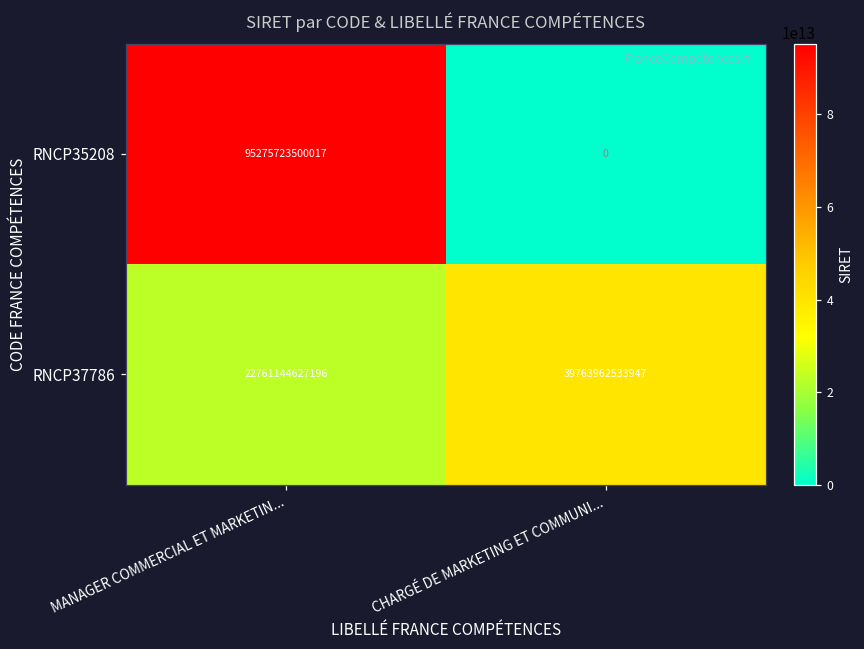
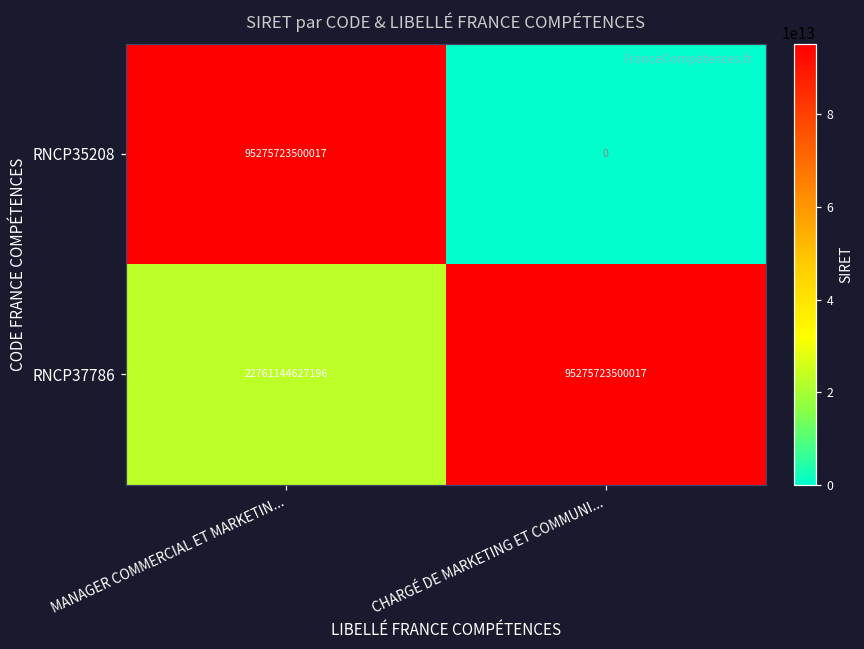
  {
    "RNCP35208": {
      "MANAGER COMMERCIAL ET MARKETIN...": 95275723500017
    },
    "RNCP37786": {
      "MANAGER COMMERCIAL ET MARKETIN...": 22761144627196,
-     "CHARGÉ DE MARKETING ET COMMUNI...": 39763962533947
+     "CHARGÉ DE MARKETING ET COMMUNI...": 95275723500017
    }
  }
